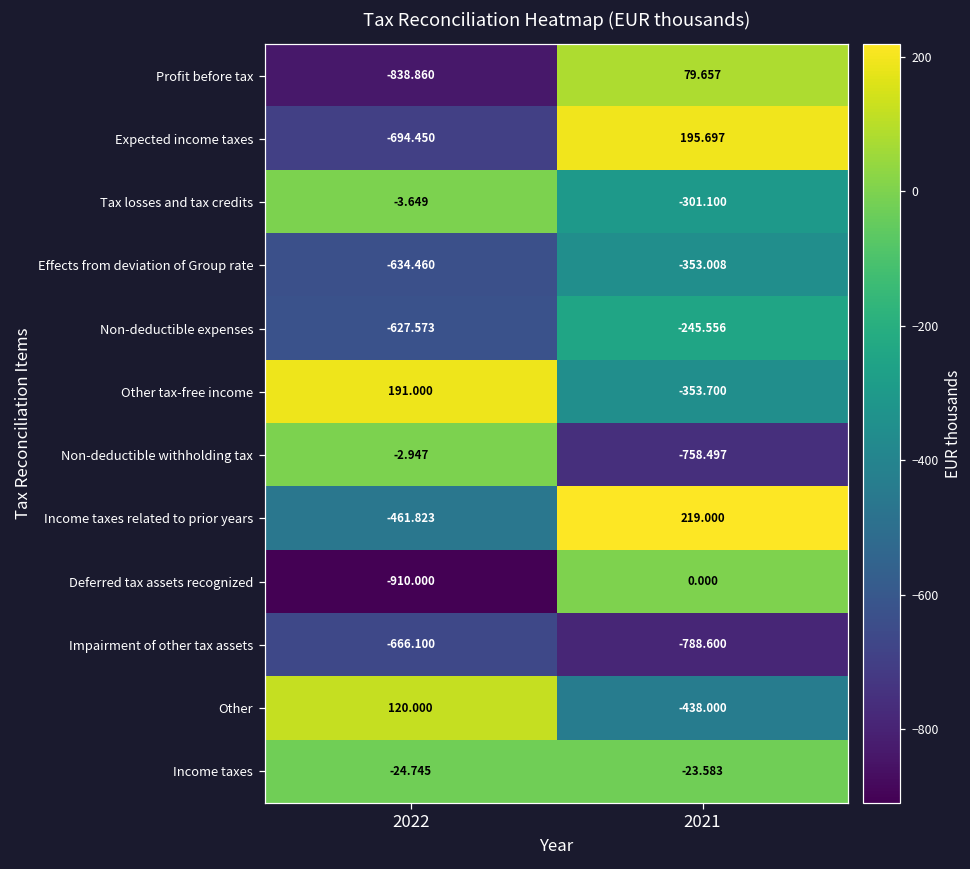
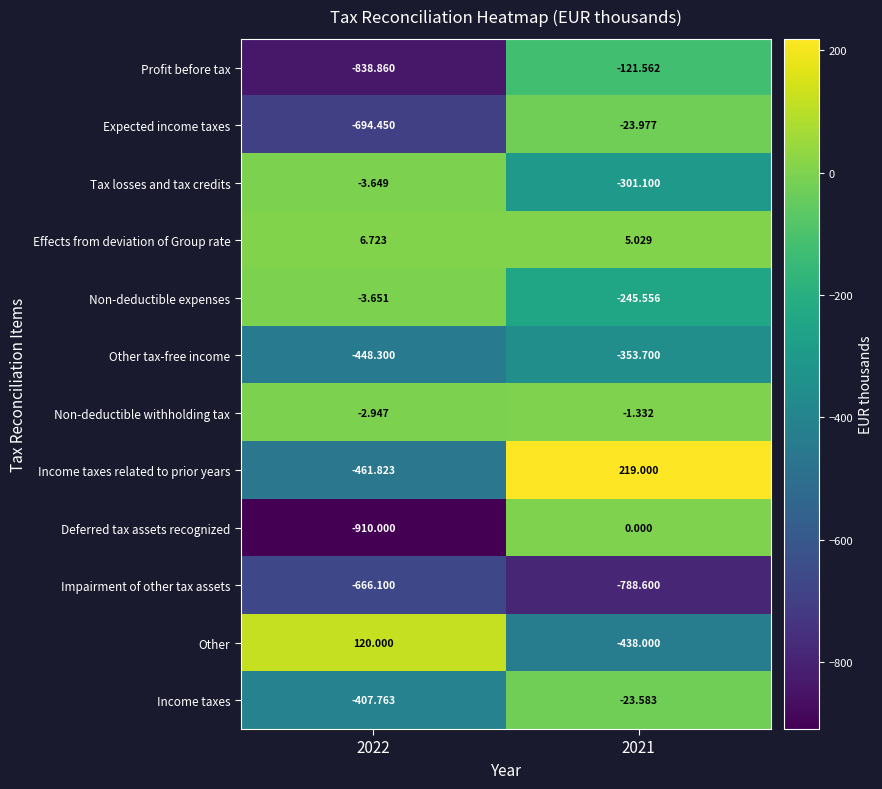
  {
    "Profit before tax": {
      "2022": -838.860,
-     "2021": 79.657
+     "2021": -121.562
    },
    "Expected income taxes": {
      "2022": -694.450,
-     "2021": 195.697
+     "2021": -23.977
    },
    "Tax losses and tax credits": {
      "2022": -3.649,
      "2021": -301.100
    },
    "Effects from deviation of Group rate": {
-     "2022": -634.460,
-     "2021": -353.008
+     "2022": 6.723,
+     "2021": 5.029
    },
    "Non-deductible expenses": {
-     "2022": -627.573,
+     "2022": -3.651,
      "2021": -245.556
    },
    "Other tax-free income": {
-     "2022": 191.000,
+     "2022": -448.300,
      "2021": -353.700
    },
    "Non-deductible withholding tax": {
      "2022": -2.947,
-     "2021": -758.497
+     "2021": -1.332
    },
    "Income taxes related to prior years": {
      "2022": -461.823,
      "2021": 219.000
    },
    "Deferred tax assets recognized": {
      "2022": -910.000,
      "2021": 0.000
    },
    "Impairment of other tax assets": {
      "2022": -666.100,
      "2021": -788.600
    },
    "Other": {
      "2022": 120.000,
      "2021": -438.000
    },
    "Income taxes": {
-     "2022": -24.745,
+     "2022": -407.763,
      "2021": -23.583
    }
  }
